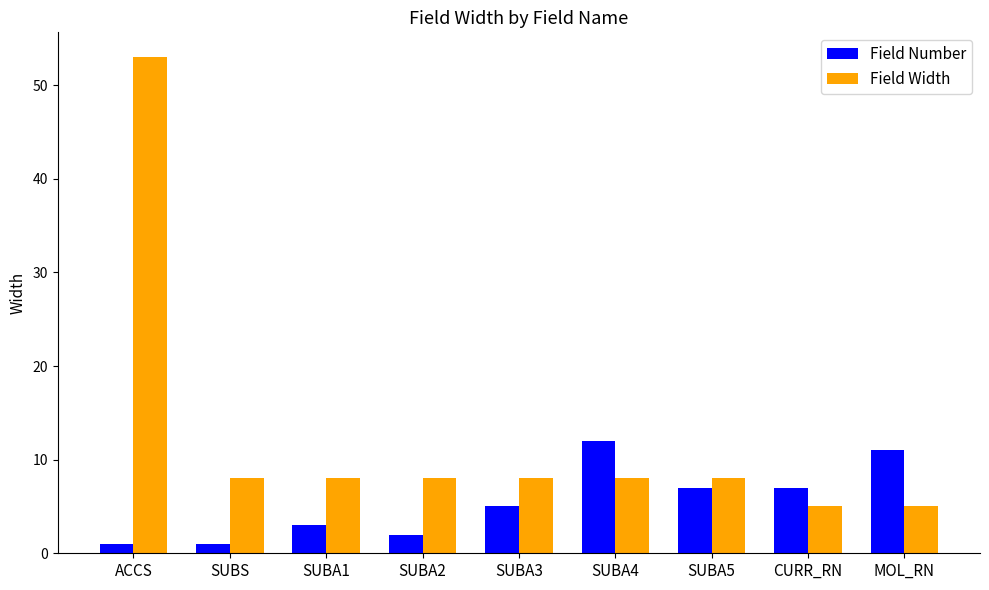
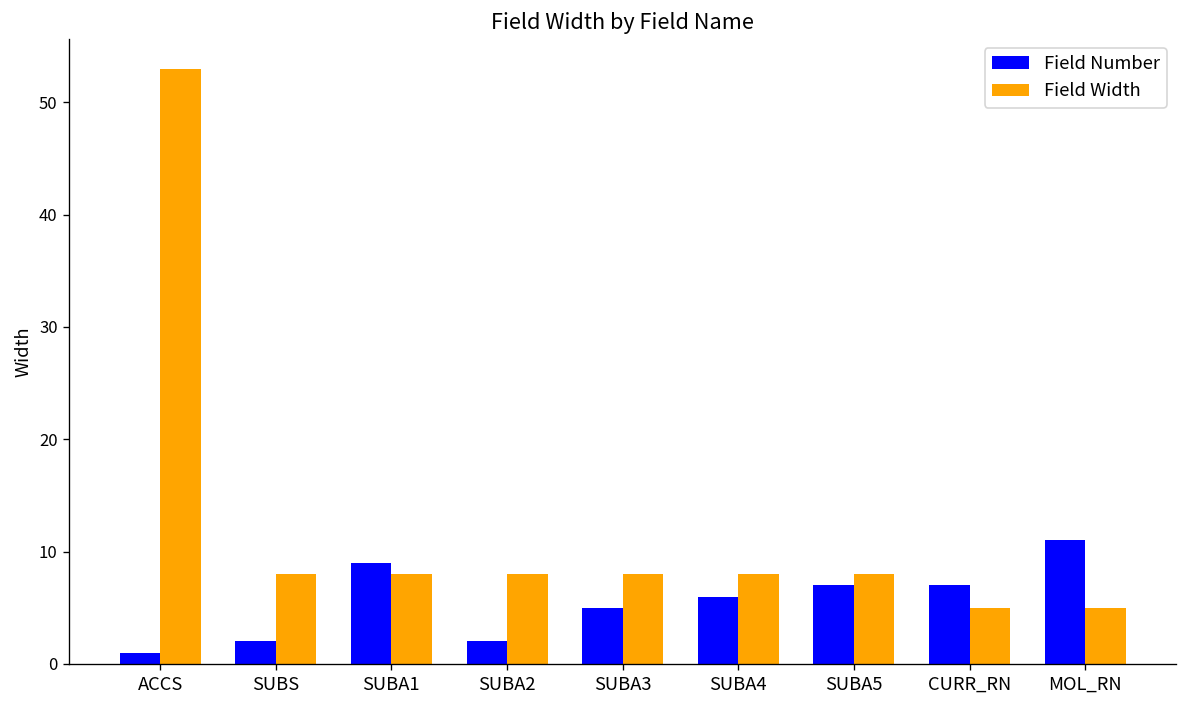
  {
    "Field Number": {
      "ACCS": 1,
-     "SUBS": 1,
-     "SUBA1": 3,
+     "SUBS": 2,
+     "SUBA1": 9,
      "SUBA2": 2,
      "SUBA3": 5,
-     "SUBA4": 12,
+     "SUBA4": 6,
      "SUBA5": 7,
      "CURR_RN": 7,
      "MOL_RN": 11
    },
    "Field Width": {
      "ACCS": 53,
      "SUBS": 8,
      "SUBA1": 8,
      "SUBA2": 8,
      "SUBA3": 8,
      "SUBA4": 8,
      "SUBA5": 8,
      "CURR_RN": 5,
      "MOL_RN": 5
    }
  }
